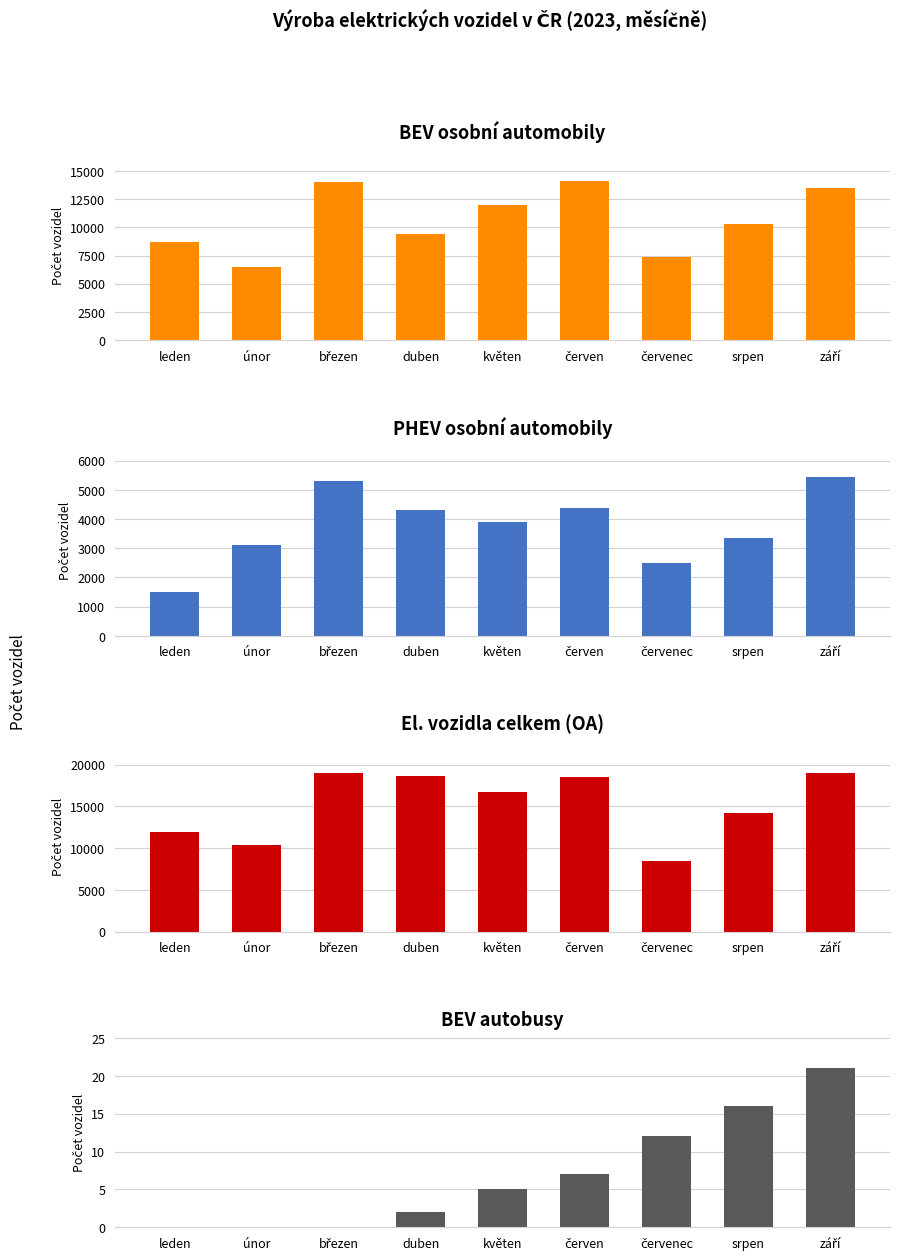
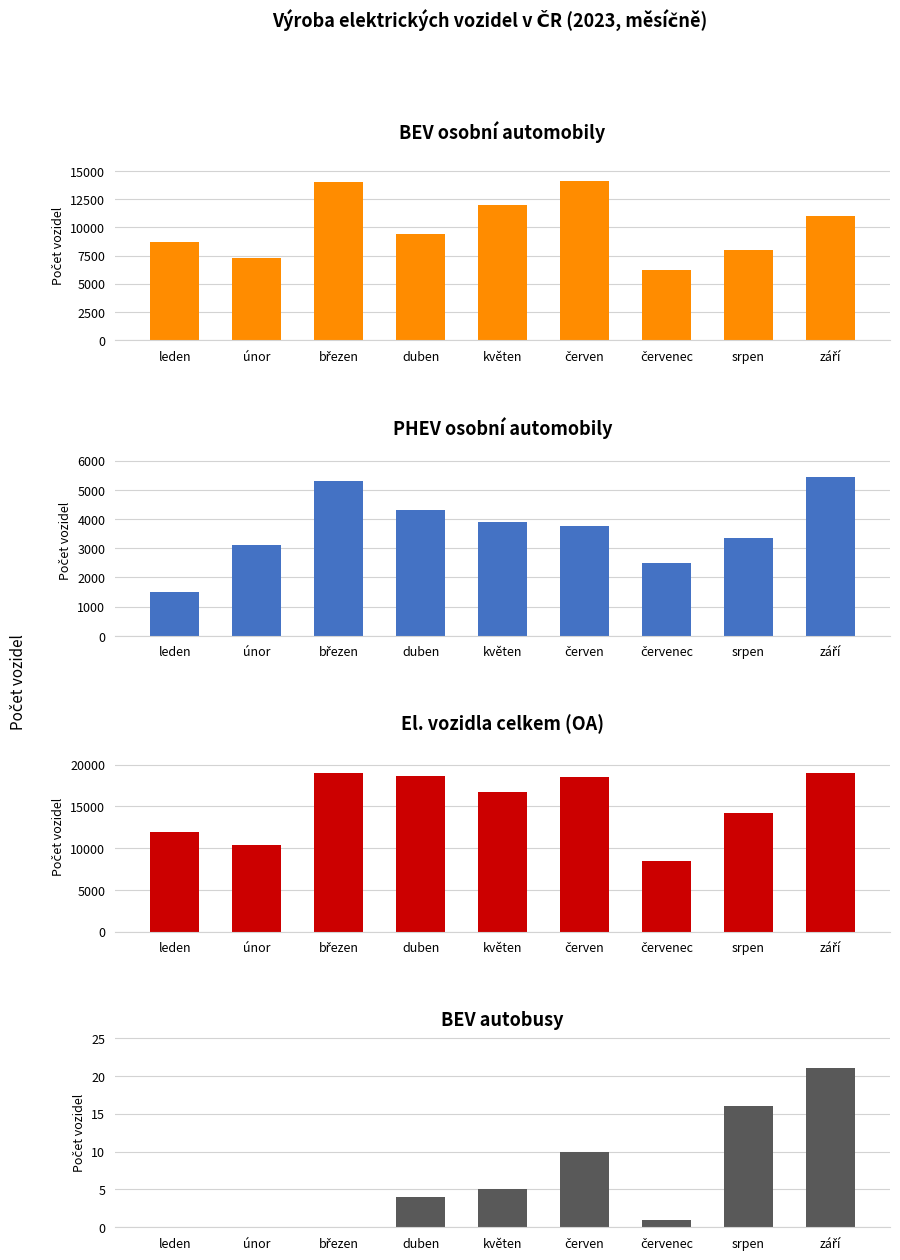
  {
    "BEV osobní automobily": {
      "leden": 8700,
-     "únor": 6400,
+     "únor": 7300,
      "březen": 14000,
      "duben": 9400,
      "květen": 11900,
      "červen": 14100,
-     "červenec": 7400,
-     "srpen": 10300,
-     "září": 13500
+     "červenec": 6200,
+     "srpen": 8000,
+     "září": 11000
    },
    "PHEV osobní automobily": {
      "leden": 1500,
      "únor": 3100,
      "březen": 5300,
      "duben": 4300,
      "květen": 3900,
-     "červen": 4400,
+     "červen": 3800,
      "červenec": 2500,
      "srpen": 3400,
      "září": 5400
    },
    "El. vozidla celkem (OA)": {
      "leden": 12000,
      "únor": 10000,
      "březen": 19000,
      "duben": 19000,
      "květen": 17000,
      "červen": 18000,
      "červenec": 8000,
      "srpen": 14000,
      "září": 19000
    },
    "BEV autobusy": {
      "leden": 0,
      "únor": 0,
      "březen": 0,
-     "duben": 2,
+     "duben": 4,
      "květen": 5,
-     "červen": 7,
-     "červenec": 12,
+     "červen": 10,
+     "červenec": 1,
      "srpen": 16,
      "září": 21
    }
  }
